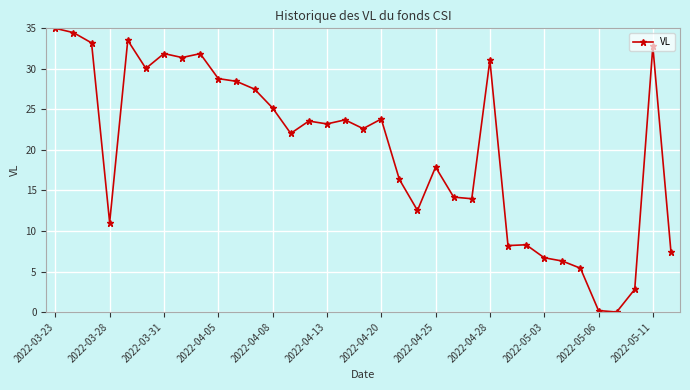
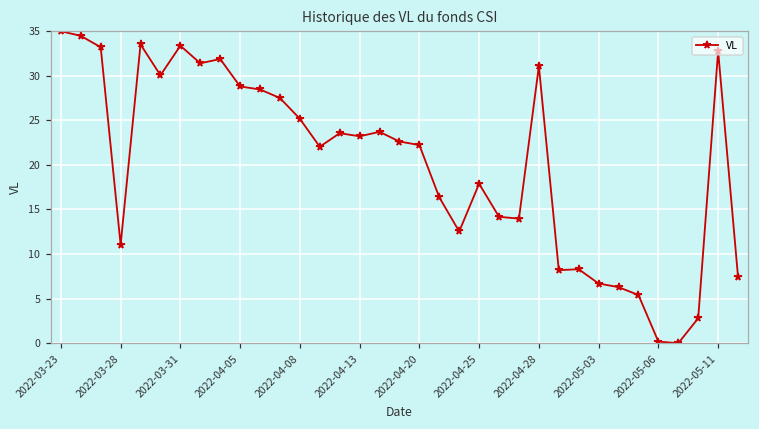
  {
    "2022-03-23": 35,
    "2022-03-28": 11,
-   "2022-03-31": 32,
+   "2022-03-31": 33,
    "2022-04-05": 29,
    "2022-04-08": 25,
    "2022-04-13": 23,
-   "2022-04-20": 24,
+   "2022-04-20": 22,
    "2022-04-25": 18,
    "2022-04-28": 31,
    "2022-05-03": 7,
    "2022-05-06": 0
  }
